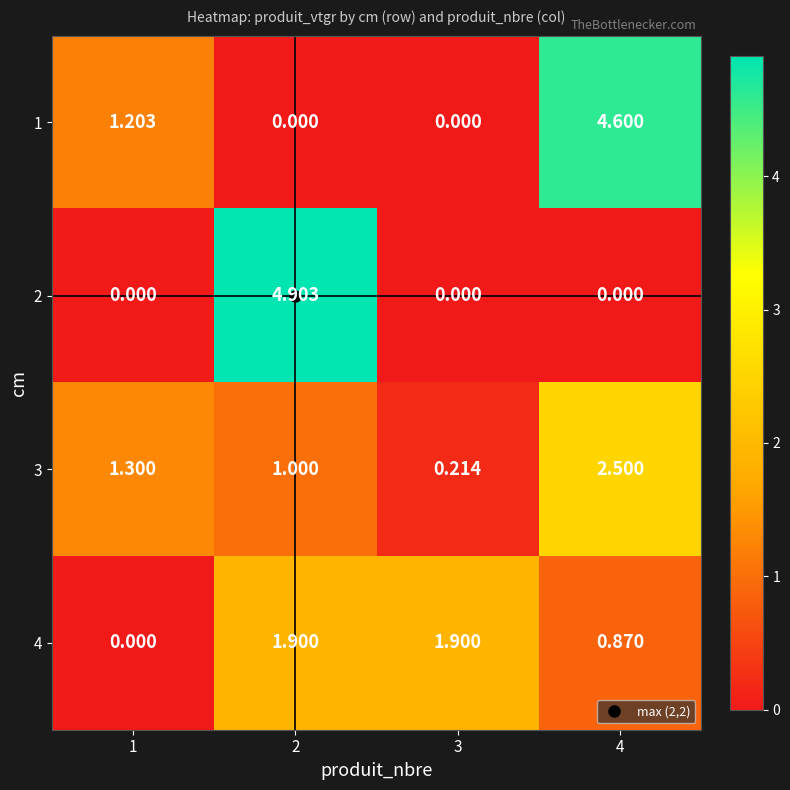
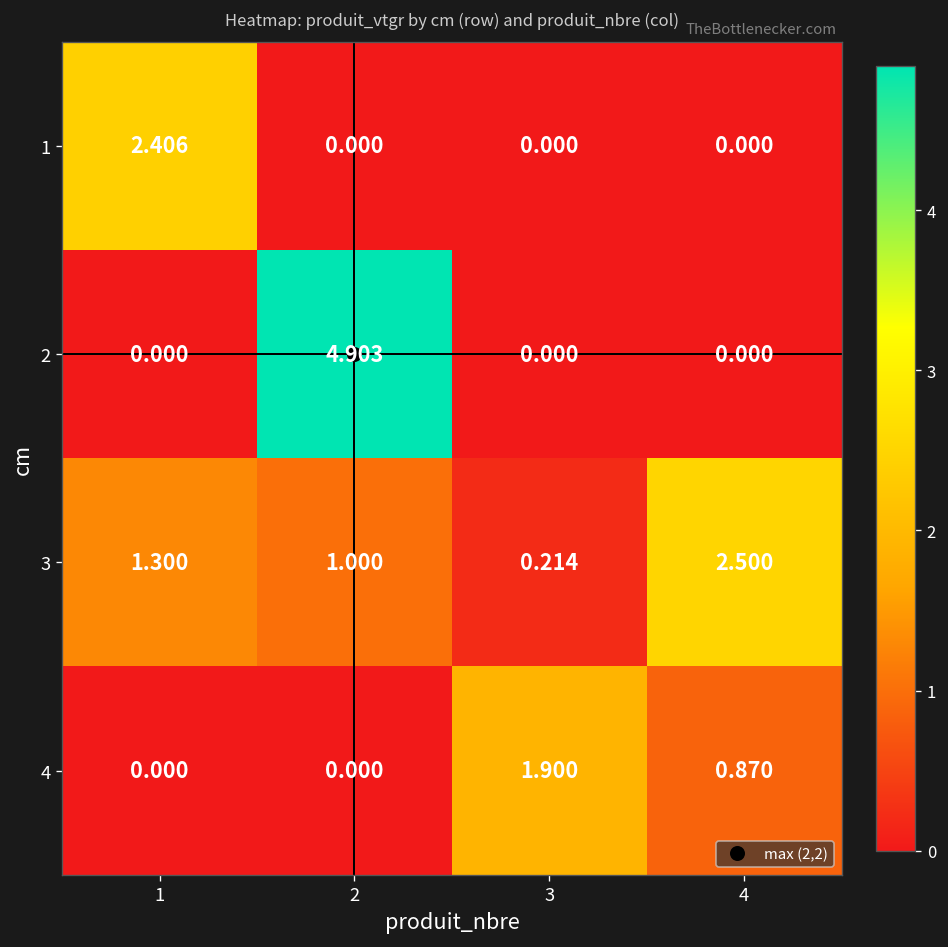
  {
    "1": {
-     "1": 1.203,
+     "1": 2.406,
      "2": 0.000,
      "3": 0.000,
-     "4": 4.600
+     "4": 0.000
    },
    "2": {
      "1": 0.000,
      "3": 0.000,
      "4": 0.000
    },
    "3": {
      "1": 1.300,
      "2": 1.000,
      "3": 0.214,
      "4": 2.500
    },
    "4": {
      "1": 0.000,
-     "2": 1.900,
+     "2": 0.000,
      "3": 1.900,
      "4": 0.870
    }
  }
